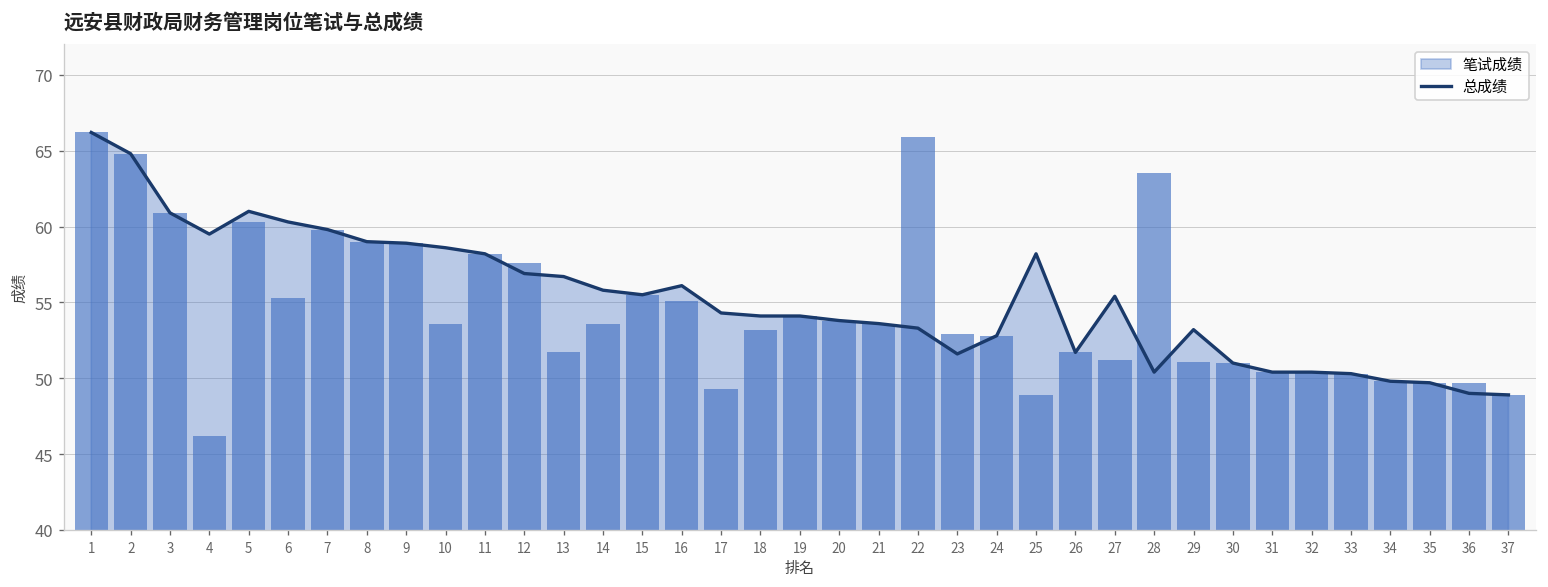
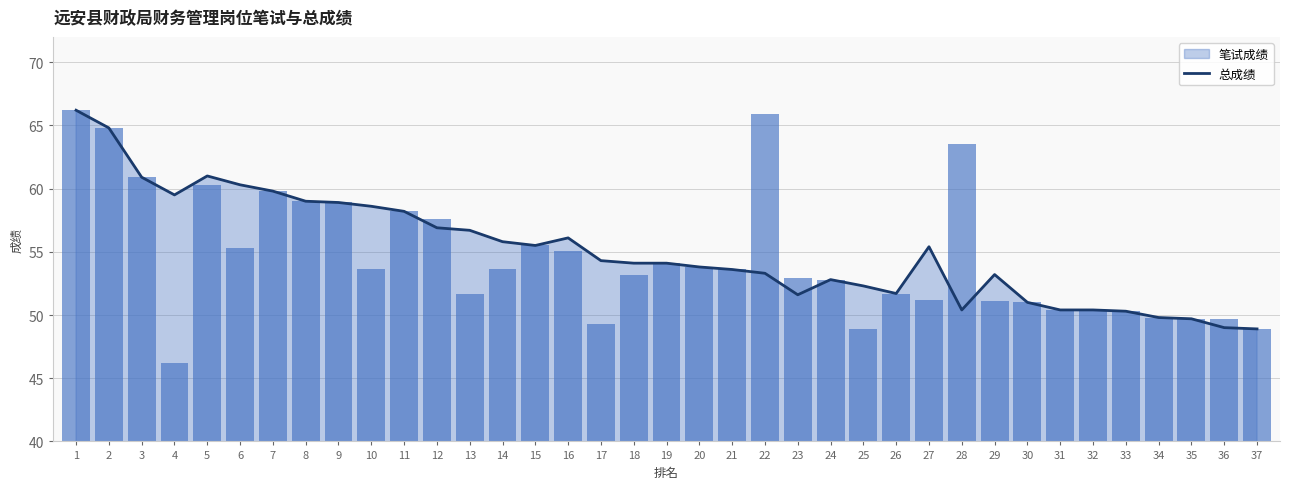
  {
    "总成绩": {
      "1": 66.2,
      "2": 64.8,
      "3": 60.9,
      "4": 59.5,
      "5": 61.0,
      "6": 60.3,
      "7": 59.8,
      "8": 59.0,
      "9": 58.9,
      "10": 58.6,
      "11": 58.2,
      "12": 56.9,
      "13": 56.7,
      "14": 55.8,
      "15": 55.5,
      "16": 56.1,
      "17": 54.3,
      "18": 54.1,
      "19": 54.1,
      "20": 53.8,
      "21": 53.6,
      "22": 53.3,
      "23": 51.6,
      "24": 52.8,
-     "25": 58.2,
+     "25": 52.3,
      "26": 51.7,
      "27": 55.4,
      "28": 50.4,
      "29": 53.2,
      "30": 51.0,
      "31": 50.4,
      "32": 50.4,
      "33": 50.3,
      "34": 49.8,
      "35": 49.7,
      "36": 49.0,
      "37": 48.9
    },
    "笔试成绩": {
      "1": 66.2,
      "2": 64.8,
      "3": 60.9,
      "4": 46.2,
      "5": 60.3,
      "6": 55.3,
      "7": 59.8,
      "8": 59.0,
      "9": 58.9,
      "10": 53.6,
      "11": 58.2,
      "12": 57.6,
      "13": 51.7,
      "14": 53.6,
      "15": 55.5,
      "16": 55.1,
      "17": 49.3,
      "18": 53.2,
      "19": 54.1,
      "20": 53.8,
      "21": 53.6,
      "22": 65.9,
      "23": 52.9,
      "24": 52.8,
      "25": 48.9,
      "26": 51.7,
      "27": 51.2,
      "28": 63.5,
      "29": 51.1,
      "30": 51.0,
      "31": 50.4,
      "32": 50.4,
      "33": 50.3,
      "34": 49.8,
      "35": 49.7,
      "36": 49.7,
      "37": 48.9
    }
  }
